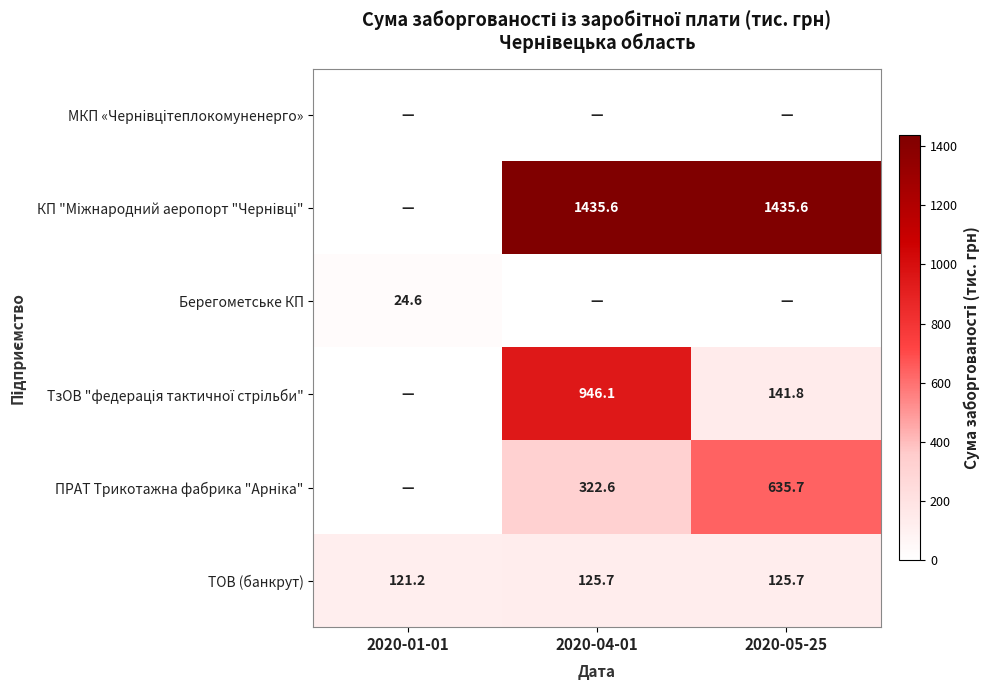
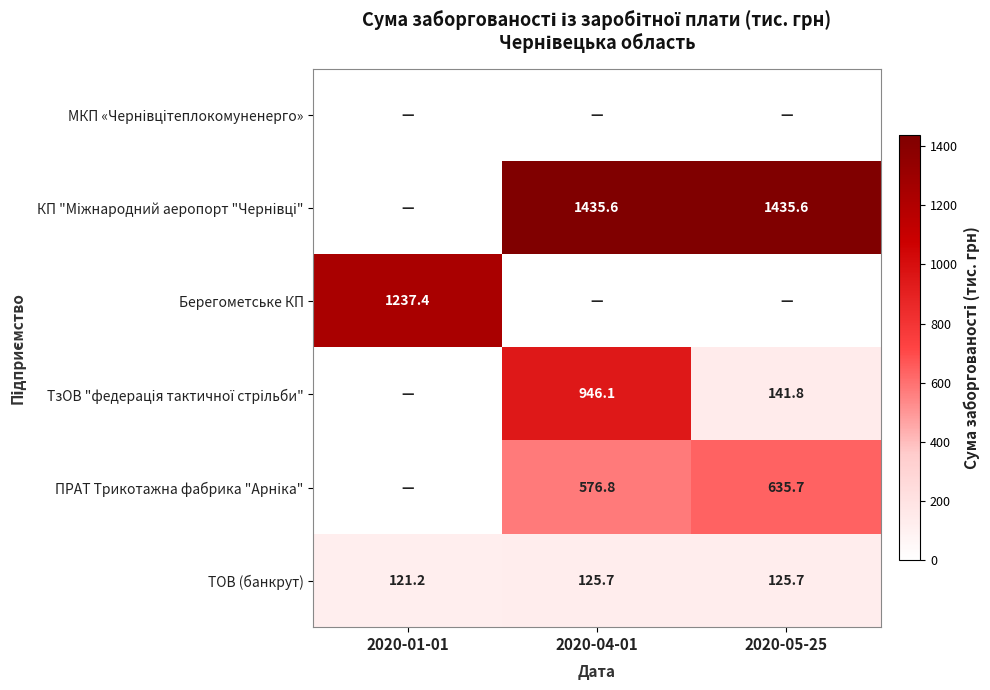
  {
    "КП \"Міжнародний аеропорт \"Чернівці\"": {
      "2020-04-01": 1435.6,
      "2020-05-25": 1435.6
    },
    "Берегометське КП": {
-     "2020-01-01": 24.6
+     "2020-01-01": 1237.4
    },
    "ТзОВ \"федерація тактичної стрільби\"": {
      "2020-04-01": 946.1,
      "2020-05-25": 141.8
    },
    "ПРАТ Трикотажна фабрика \"Арніка\"": {
-     "2020-04-01": 322.6,
+     "2020-04-01": 576.8,
      "2020-05-25": 635.7
    },
    "ТОВ (банкрут)": {
      "2020-01-01": 121.2,
      "2020-04-01": 125.7,
      "2020-05-25": 125.7
    }
  }
